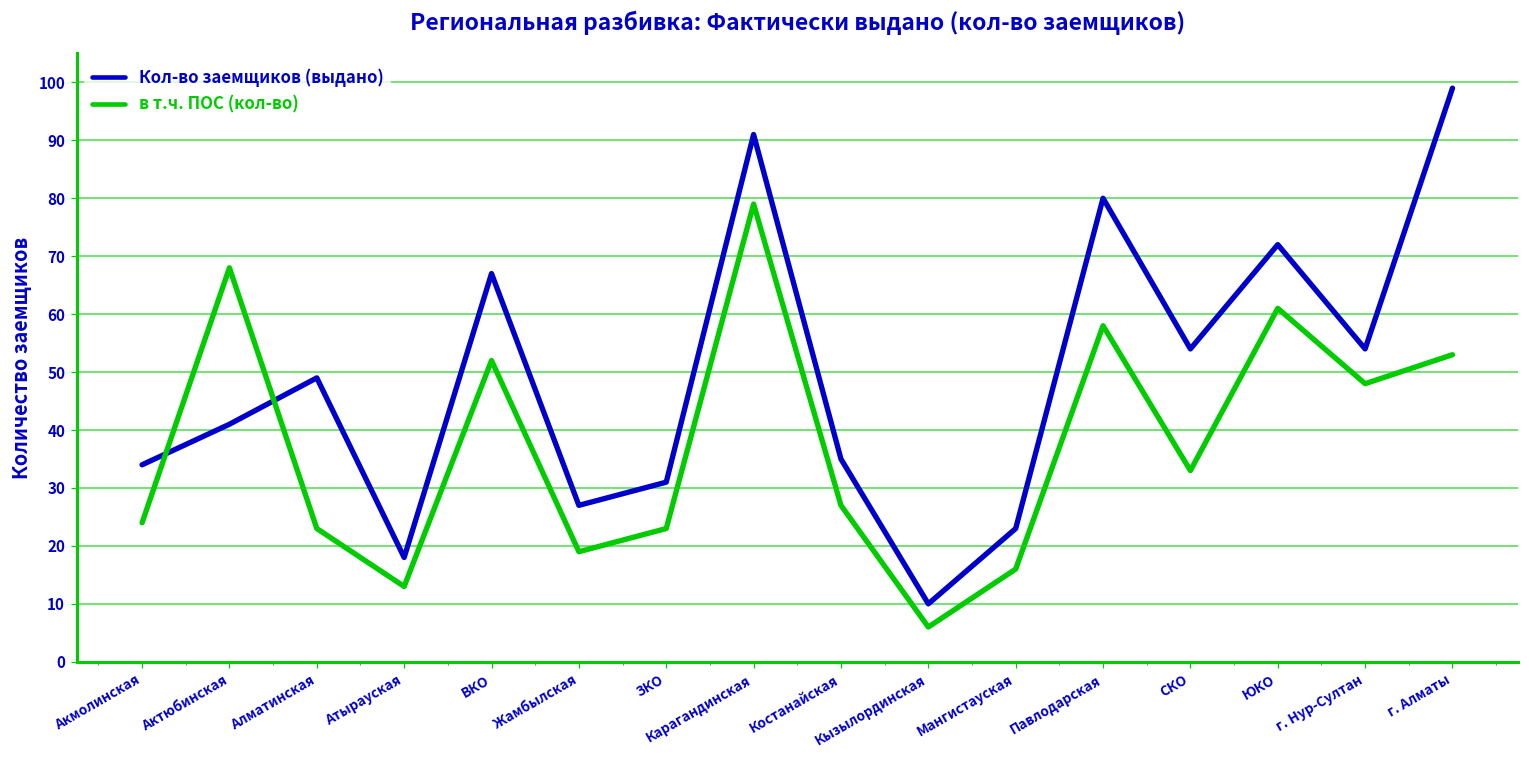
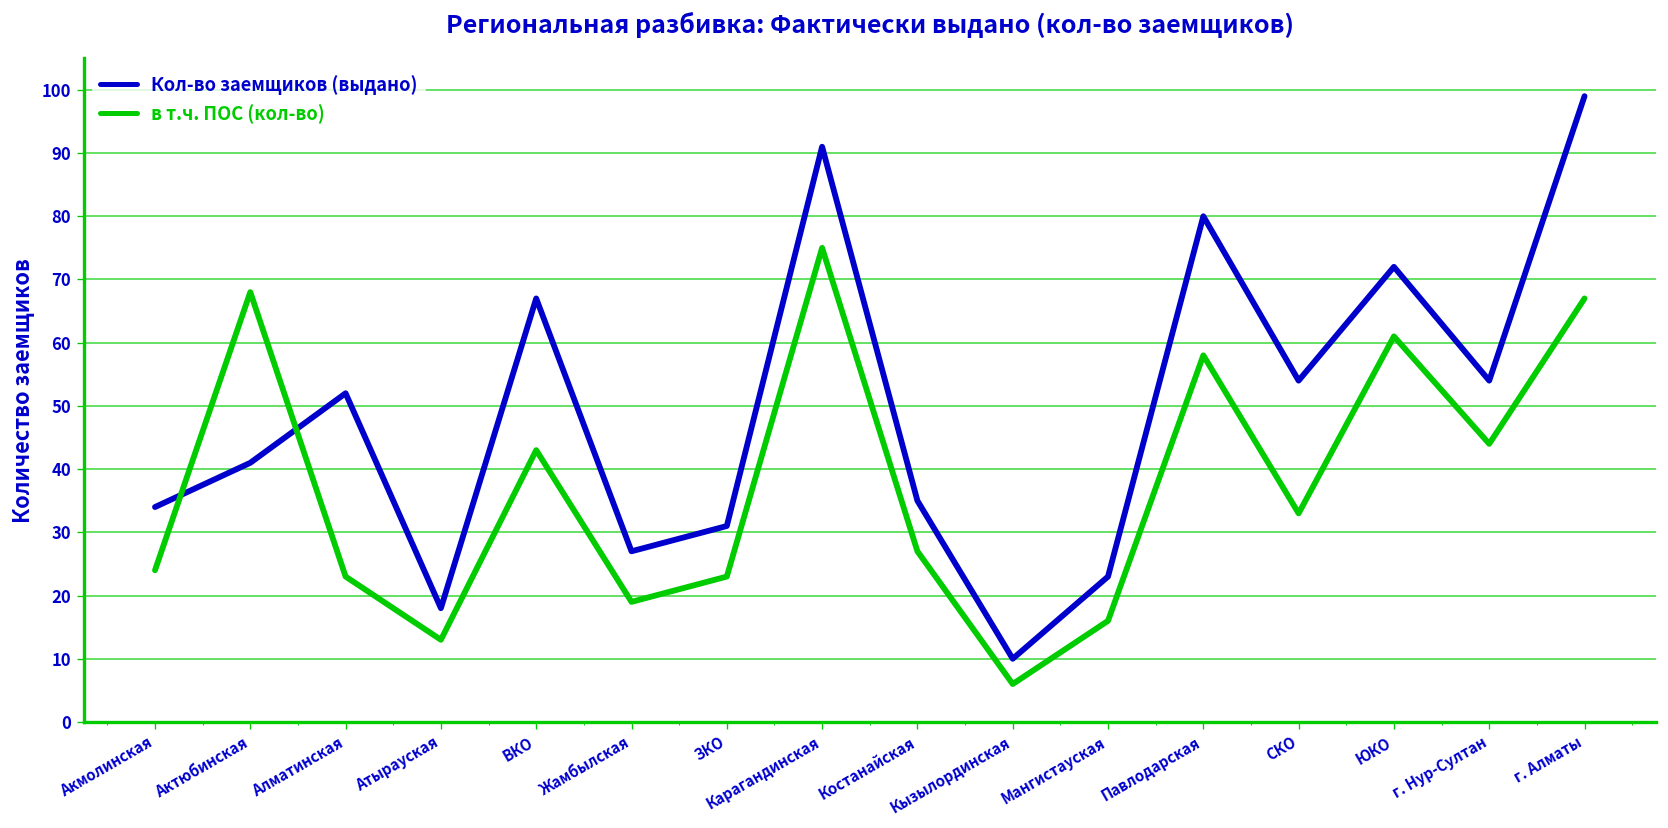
  {
    "Кол-во заемщиков (выдано)": {
      "Акмолинская": 34,
      "Актюбинская": 41,
-     "Алматинская": 49,
+     "Алматинская": 52,
      "Атырауская": 18,
      "ВКО": 67,
      "Жамбылская": 27,
      "ЗКО": 31,
      "Карагандинская": 91,
      "Костанайская": 35,
      "Кызылординская": 10,
      "Мангистауская": 23,
      "Павлодарская": 80,
      "СКО": 54,
      "ЮКО": 72,
      "г. Нур-Султан": 54,
      "г. Алматы": 99
    },
    "в т.ч. ПОС (кол-во)": {
      "Акмолинская": 24,
      "Актюбинская": 68,
      "Алматинская": 23,
      "Атырауская": 13,
-     "ВКО": 52,
+     "ВКО": 43,
      "Жамбылская": 19,
      "ЗКО": 23,
-     "Карагандинская": 79,
+     "Карагандинская": 75,
      "Костанайская": 27,
      "Кызылординская": 6,
      "Мангистауская": 16,
      "Павлодарская": 58,
      "СКО": 33,
      "ЮКО": 61,
-     "г. Нур-Султан": 48,
-     "г. Алматы": 53
+     "г. Нур-Султан": 44,
+     "г. Алматы": 67
    }
  }
